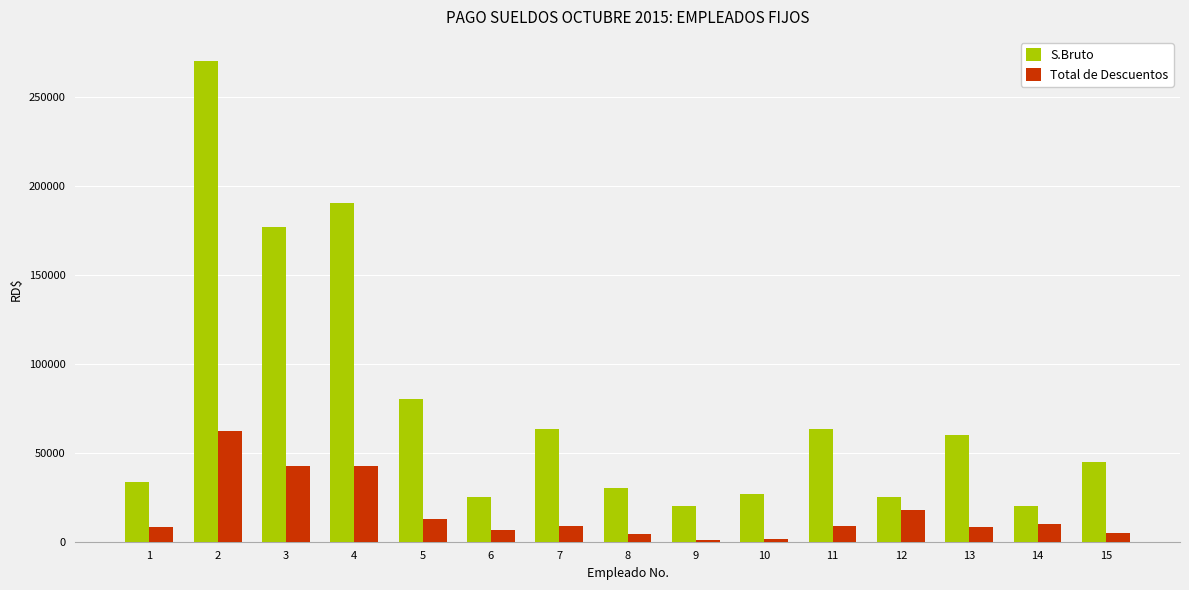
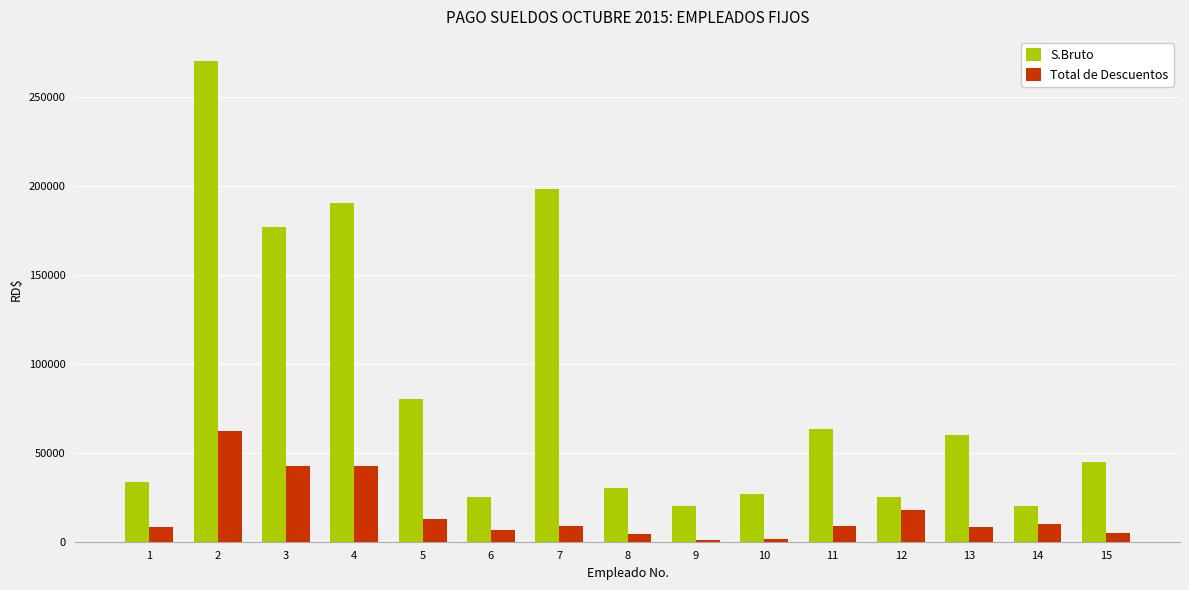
  {
    "S.Bruto": {
      "1": 33000,
      "2": 270000,
      "3": 177000,
      "4": 190000,
      "5": 80000,
      "6": 25000,
-     "7": 64000,
+     "7": 198000,
      "8": 30000,
      "9": 20000,
      "10": 27000,
      "11": 64000,
      "12": 25000,
      "13": 60000,
      "14": 20000,
      "15": 45000
    },
    "Total de Descuentos": {
      "1": 9000,
      "2": 62000,
      "3": 42000,
      "4": 42000,
      "5": 13000,
      "6": 6000,
      "7": 9000,
      "8": 5000,
      "10": 2000,
      "11": 9000,
      "12": 18000,
      "13": 8000,
      "14": 10000,
      "15": 5000
    }
  }
